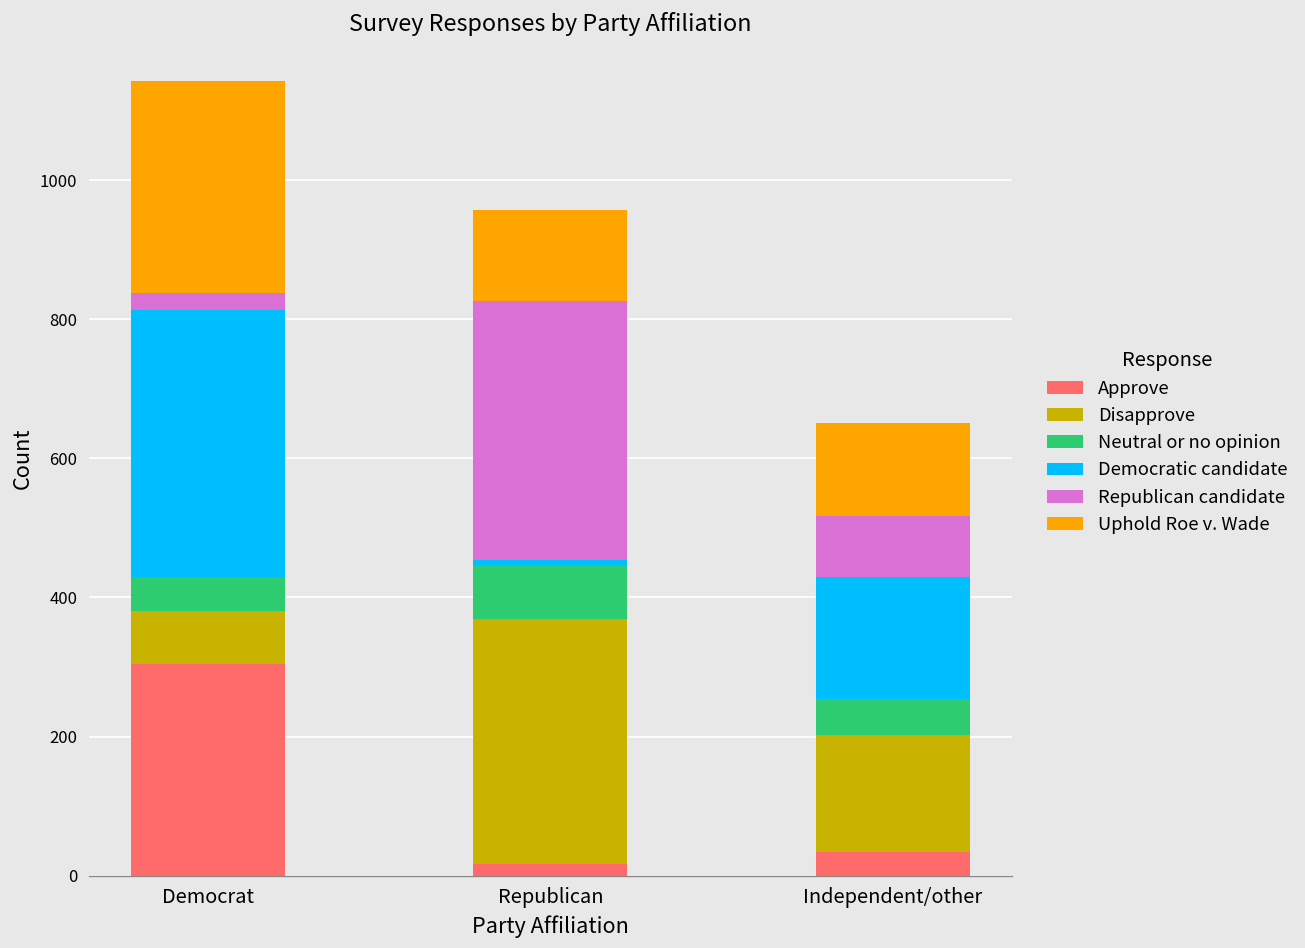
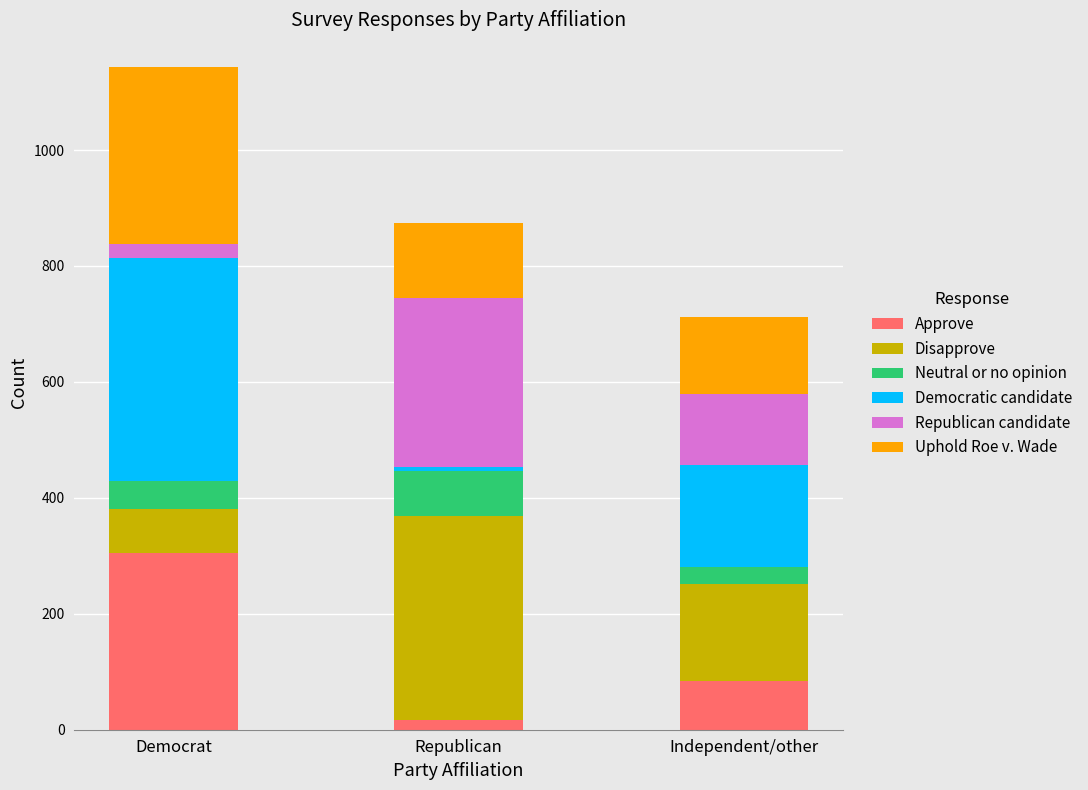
  {
    "Approve": {
      "Democrat": 300,
      "Republican": 20,
-     "Independent/other": 30
+     "Independent/other": 80
    },
    "Neutral or no opinion": {
      "Democrat": 50,
      "Republican": 80,
-     "Independent/other": 50
+     "Independent/other": 30
    },
    "Democratic candidate": {
      "Democrat": 380,
      "Republican": 10,
      "Independent/other": 180
    },
    "Republican candidate": {
      "Democrat": 20,
-     "Republican": 370,
-     "Independent/other": 90
+     "Republican": 290,
+     "Independent/other": 120
    }
  }
